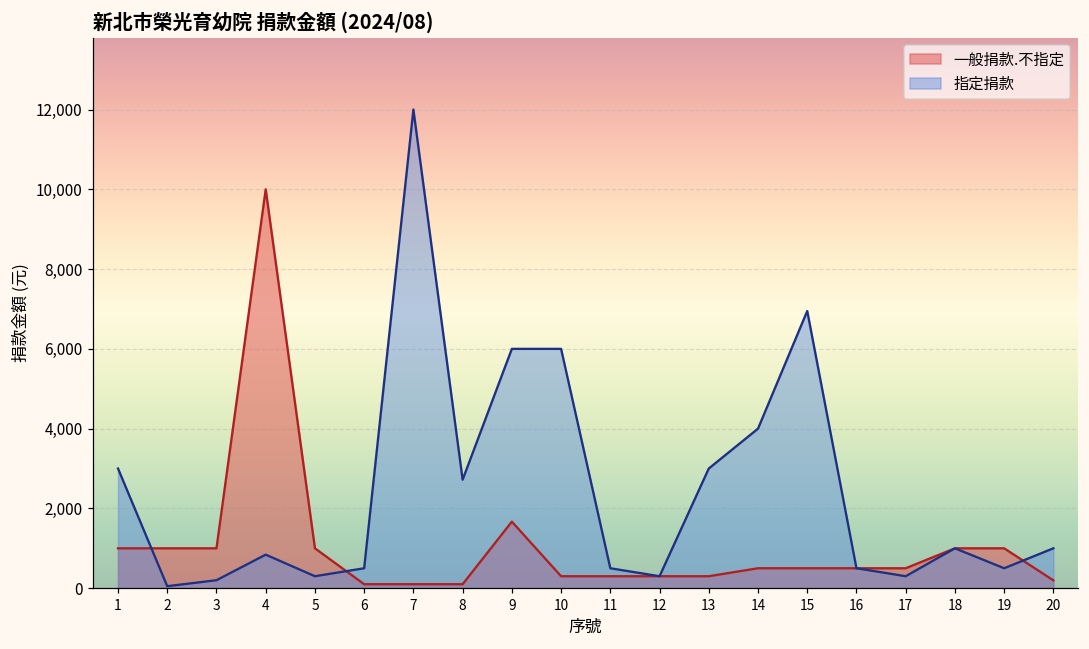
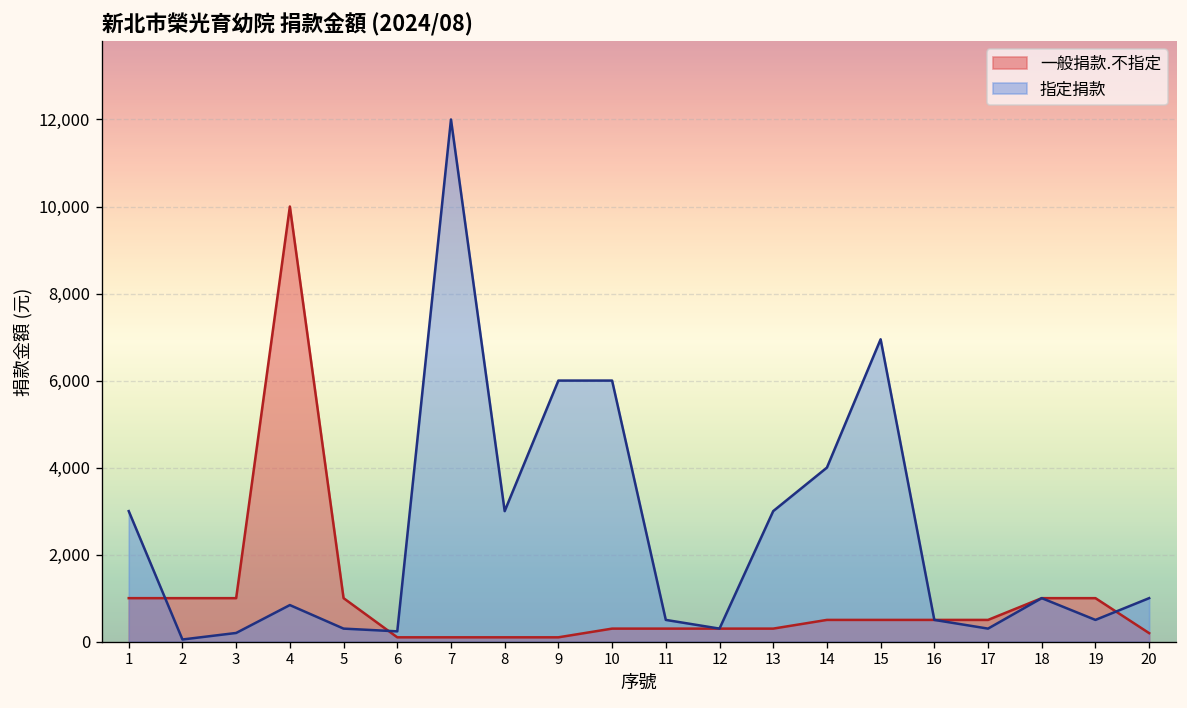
  {
    "一般捐款.不指定": {
      "1": "1,000",
      "2": "1,000",
      "3": "1,000",
      "4": "10,000",
      "5": "1,000",
      "6": "100",
      "7": "100",
      "8": "100",
-     "9": "1,700",
+     "9": "100",
      "10": "300",
      "11": "300",
      "13": "300",
      "14": "500",
      "15": "500",
      "17": "500",
      "19": "1,000",
      "20": "200"
    },
    "指定捐款": {
      "1": "3,000",
      "2": "100",
      "3": "200",
      "4": "800",
      "5": "300",
-     "6": "500",
+     "6": "200",
      "7": "12,000",
-     "8": "2,700",
+     "8": "3,000",
      "9": "6,000",
      "10": "6,000",
      "11": "500",
      "13": "3,000",
      "14": "4,000",
      "15": "6,900",
      "17": "300",
      "19": "500",
      "20": "1,000"
    }
  }
